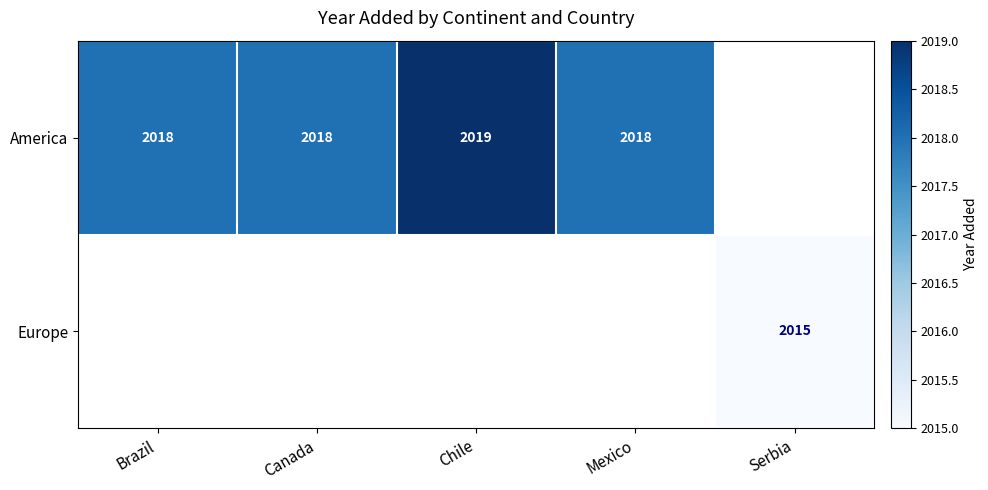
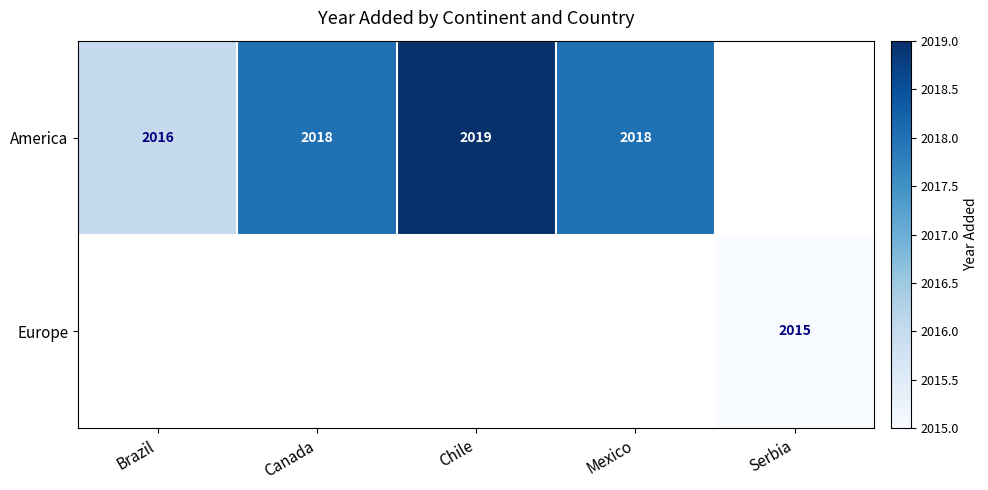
  {
    "America": {
-     "Brazil": 2018,
+     "Brazil": 2016,
      "Canada": 2018,
      "Chile": 2019,
      "Mexico": 2018
    },
    "Europe": {
      "Serbia": 2015
    }
  }
